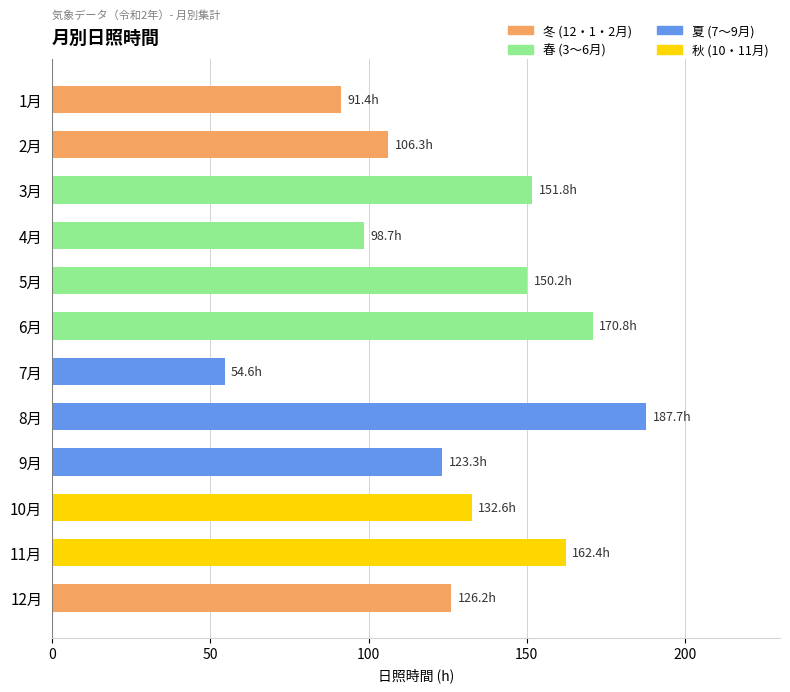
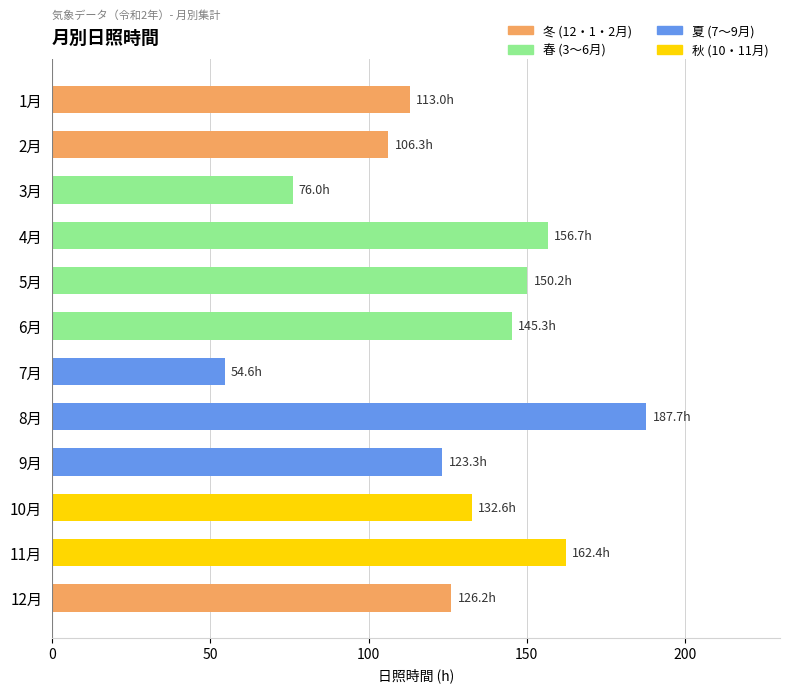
  {
-   "1月": "91.4h",
+   "1月": "113.0h",
    "2月": "106.3h",
-   "3月": "151.8h",
-   "4月": "98.7h",
+   "3月": "76.0h",
+   "4月": "156.7h",
    "5月": "150.2h",
-   "6月": "170.8h",
+   "6月": "145.3h",
    "7月": "54.6h",
    "8月": "187.7h",
    "9月": "123.3h",
    "10月": "132.6h",
    "11月": "162.4h",
    "12月": "126.2h"
  }
